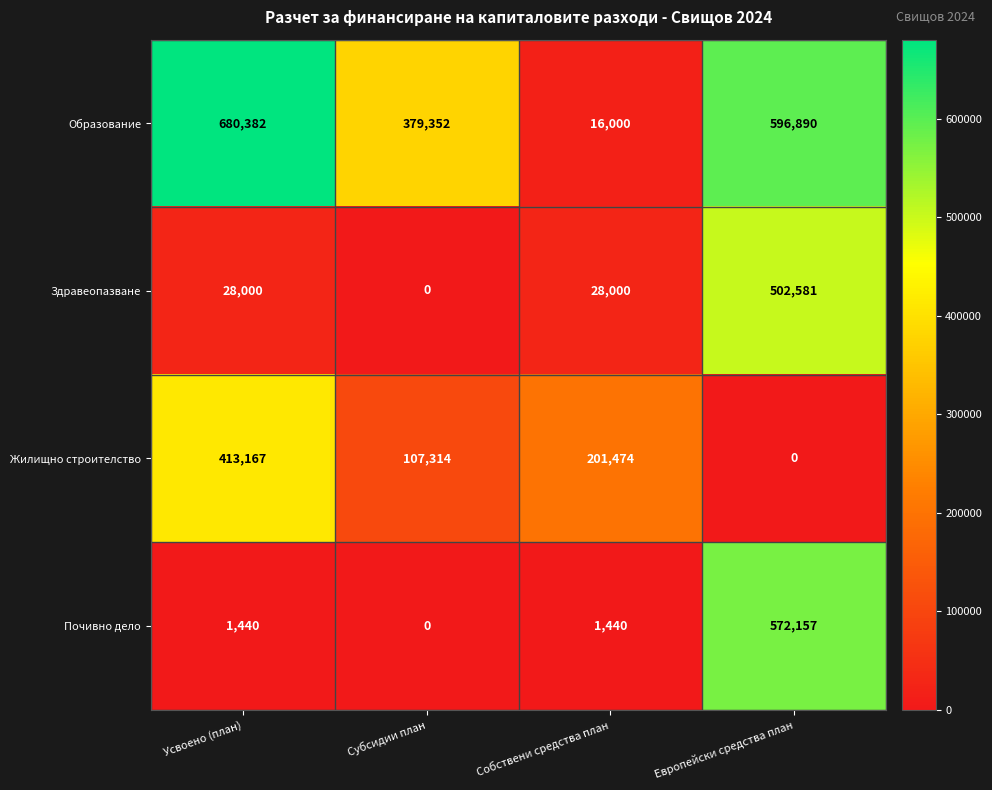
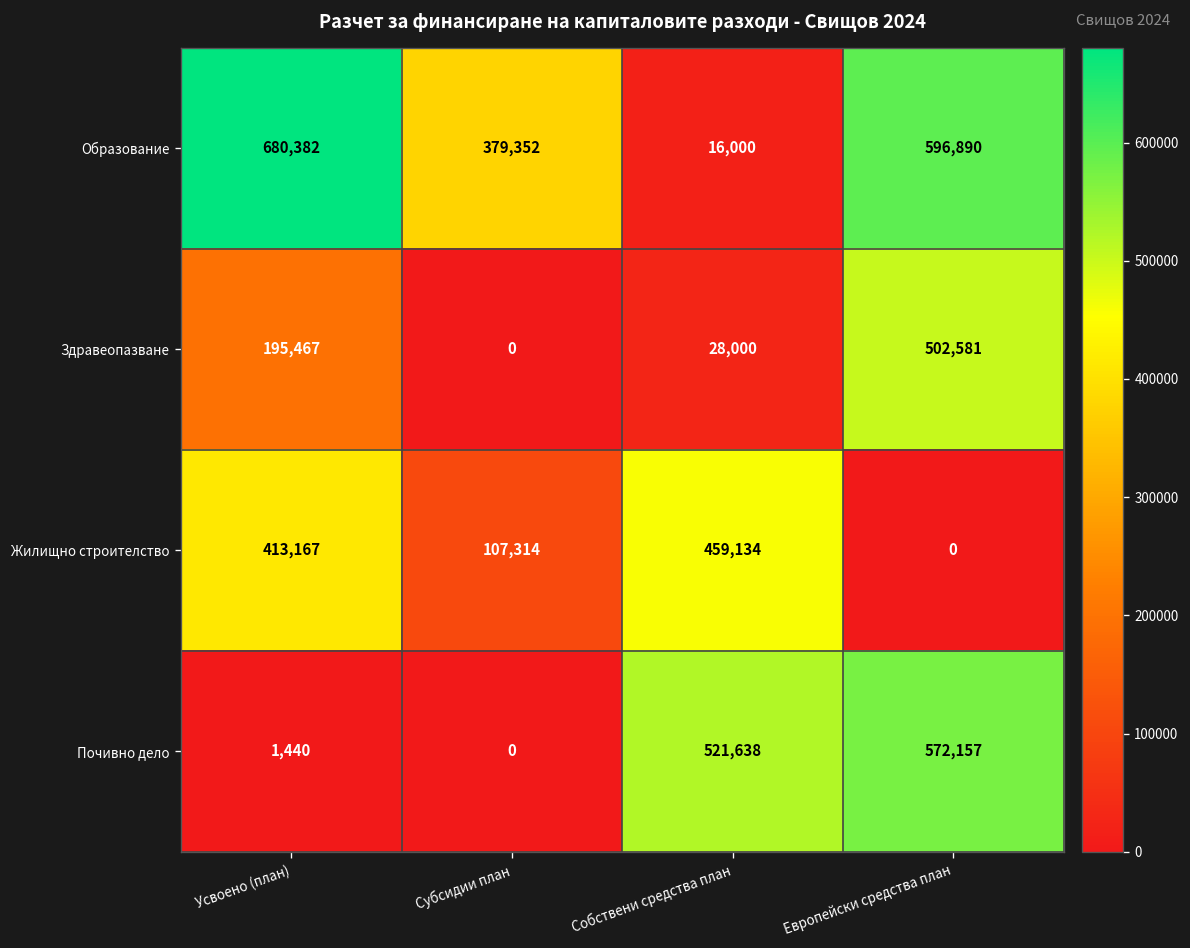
  {
    "Образование": {
      "Усвоено (план)": "680,382",
      "Субсидии план": "379,352",
      "Собствени средства план": "16,000",
      "Европейски средства план": "596,890"
    },
    "Здравеопазване": {
-     "Усвоено (план)": "28,000",
+     "Усвоено (план)": "195,467",
      "Субсидии план": "0",
      "Собствени средства план": "28,000",
      "Европейски средства план": "502,581"
    },
    "Жилищно строителство": {
      "Усвоено (план)": "413,167",
      "Субсидии план": "107,314",
-     "Собствени средства план": "201,474",
+     "Собствени средства план": "459,134",
      "Европейски средства план": "0"
    },
    "Почивно дело": {
      "Усвоено (план)": "1,440",
      "Субсидии план": "0",
-     "Собствени средства план": "1,440",
+     "Собствени средства план": "521,638",
      "Европейски средства план": "572,157"
    }
  }
